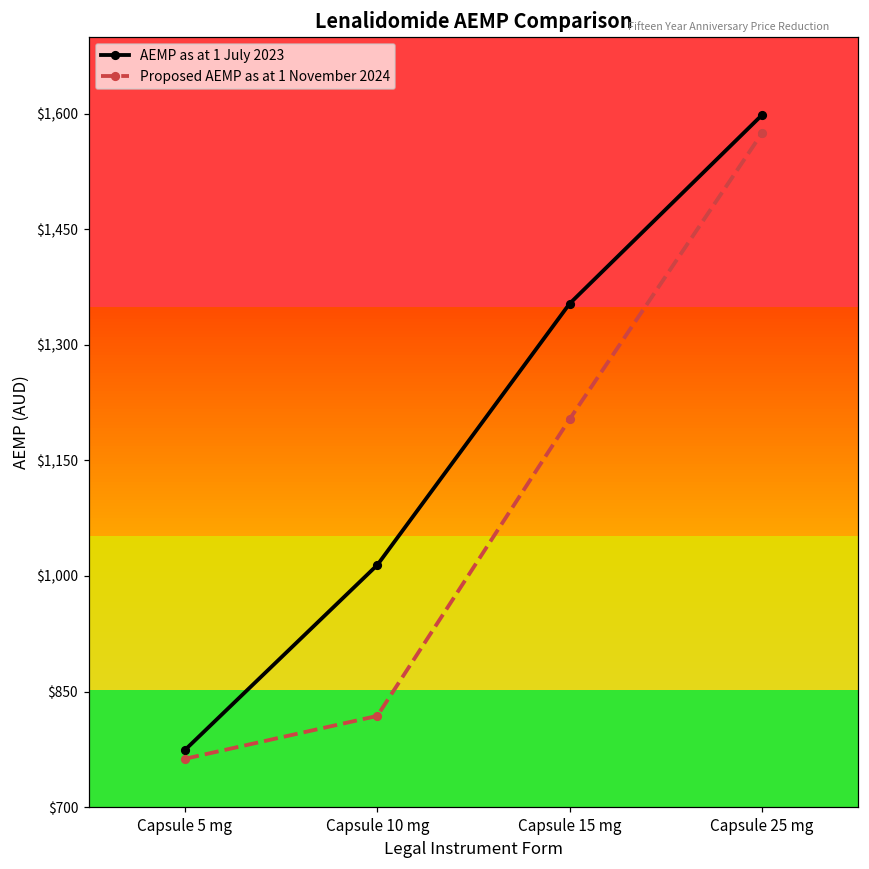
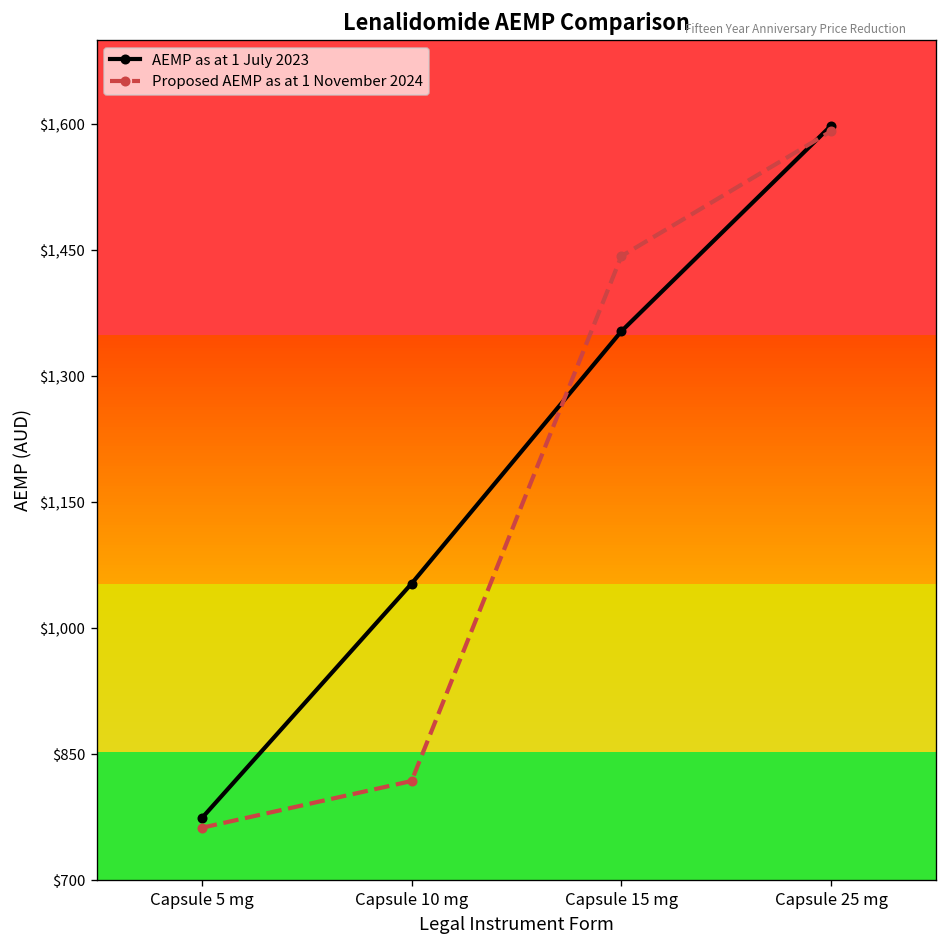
  {
    "AEMP as at 1 July 2023": {
      "Capsule 5 mg": "$770",
-     "Capsule 10 mg": "$1,010",
+     "Capsule 10 mg": "$1,050",
      "Capsule 15 mg": "$1,350",
      "Capsule 25 mg": "$1,600"
    },
    "Proposed AEMP as at 1 November 2024": {
      "Capsule 5 mg": "$760",
      "Capsule 10 mg": "$820",
-     "Capsule 15 mg": "$1,200",
-     "Capsule 25 mg": "$1,570"
+     "Capsule 15 mg": "$1,440",
+     "Capsule 25 mg": "$1,590"
    }
  }
